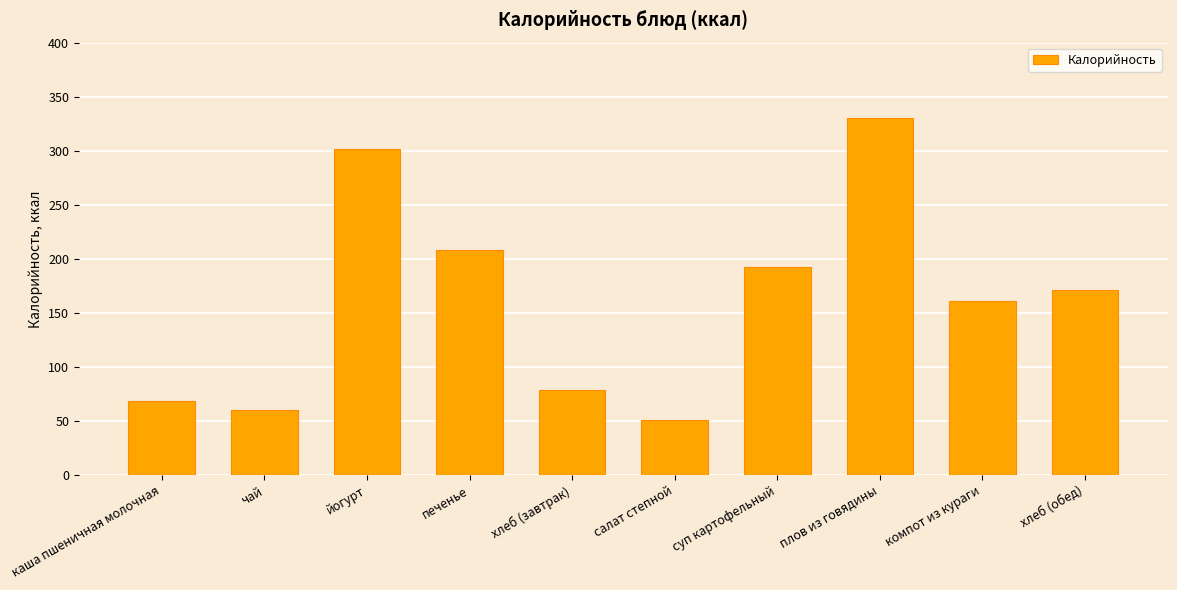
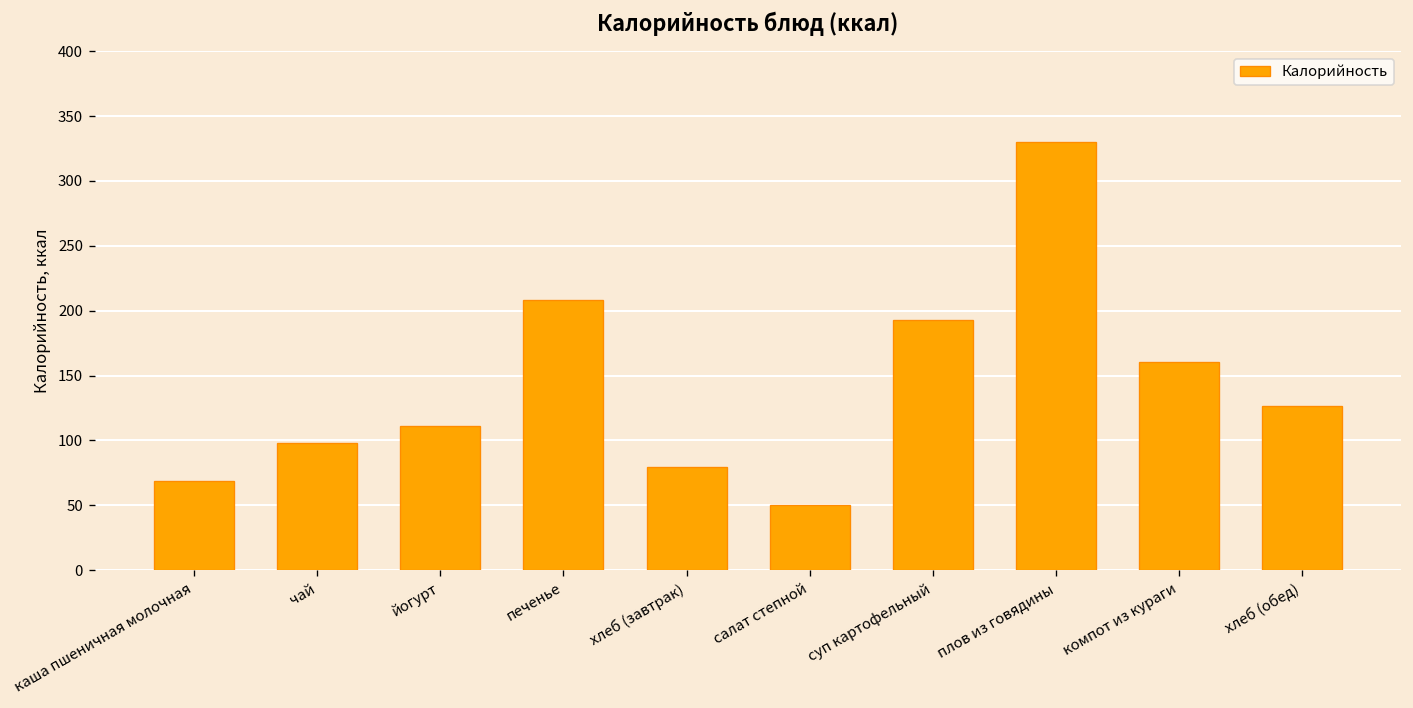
  {
    "каша пшеничная молочная": 69,
-   "чай": 60,
-   "йогурт": 301,
+   "чай": 98,
+   "йогурт": 111,
    "печенье": 208,
    "хлеб (завтрак)": 79,
    "салат степной": 51,
    "суп картофельный": 193,
    "плов из говядины": 330,
    "компот из кураги": 161,
-   "хлеб (обед)": 171
+   "хлеб (обед)": 126
  }
